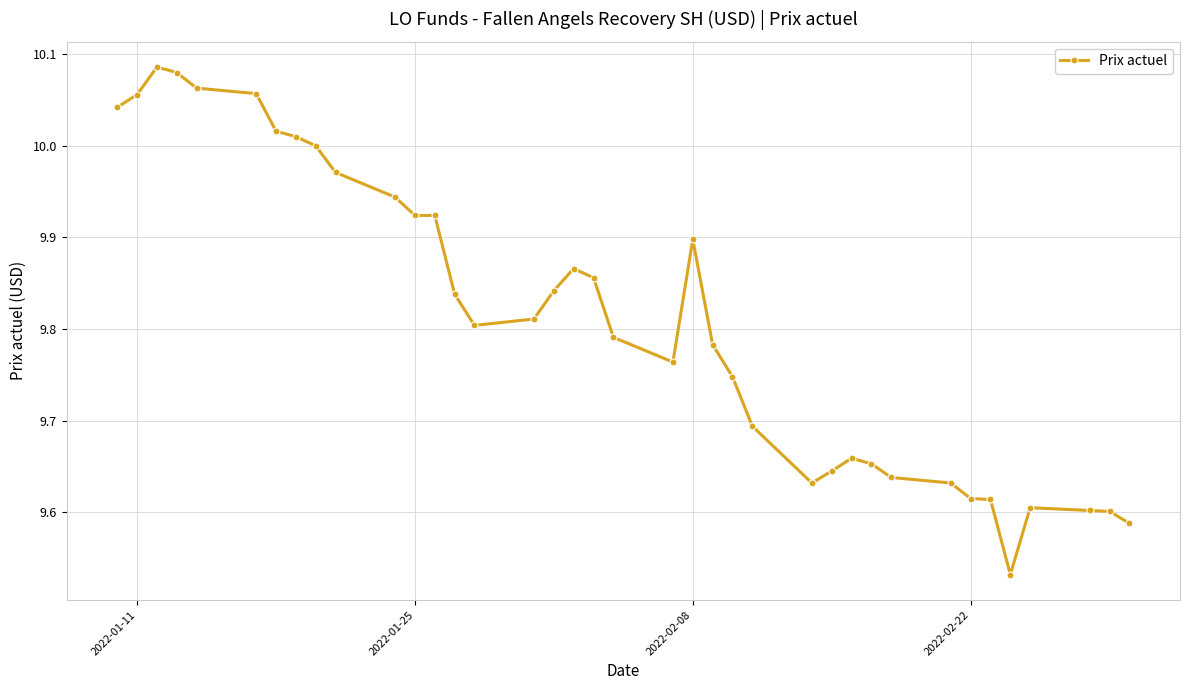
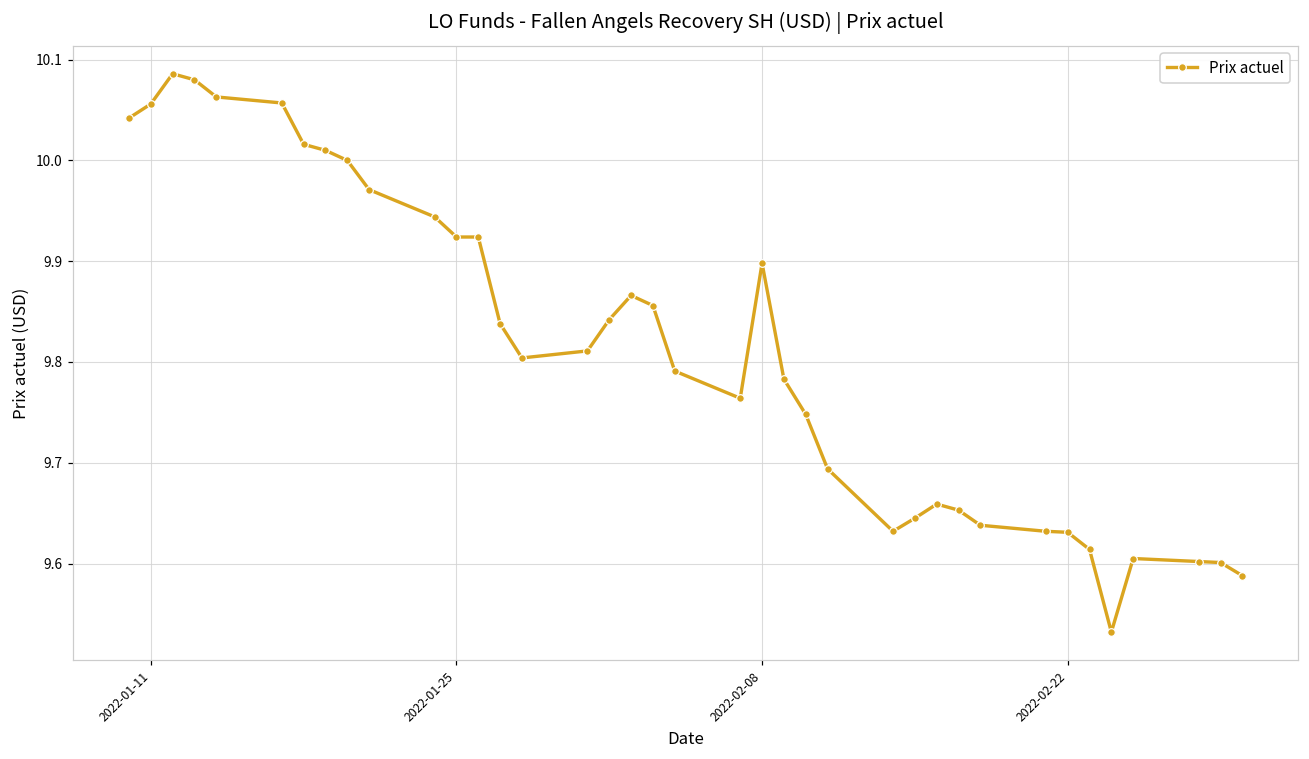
  {
    "2022-01-11": 10.06,
    "2022-01-25": 9.92,
    "2022-02-08": 9.90,
-   "2022-02-22": 9.62
+   "2022-02-22": 9.63
  }
